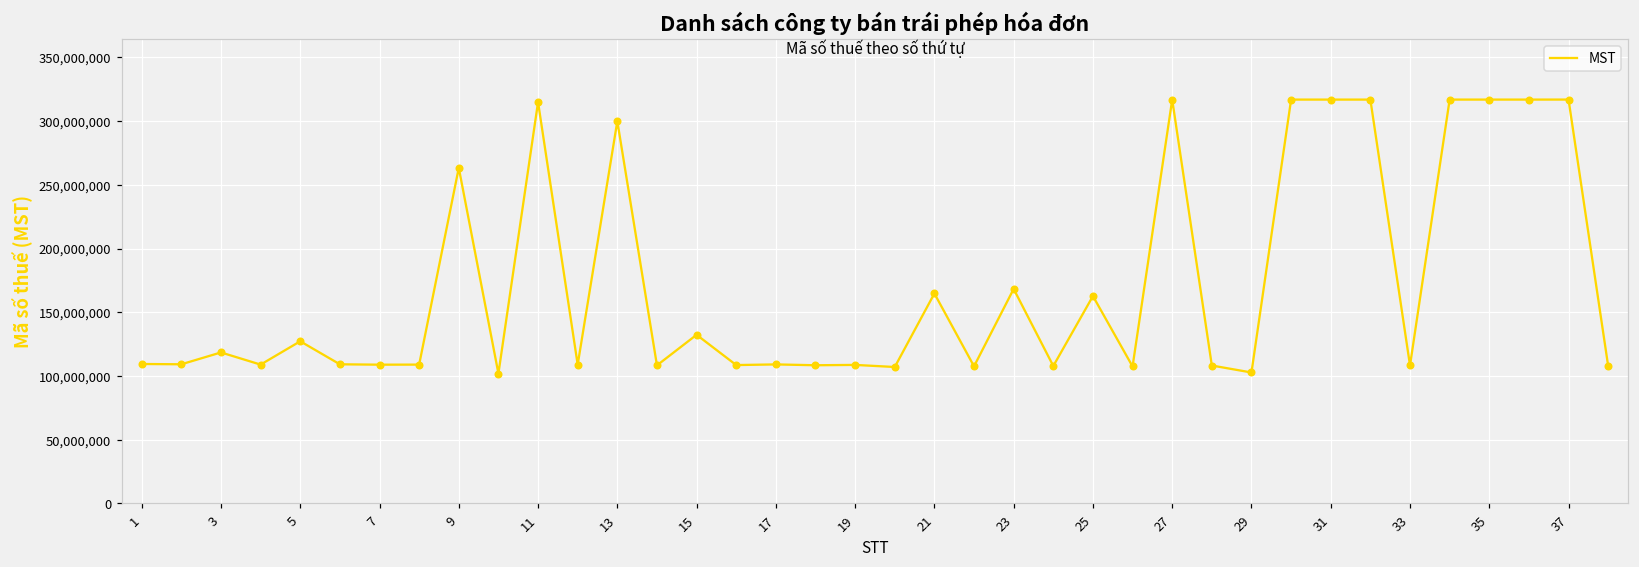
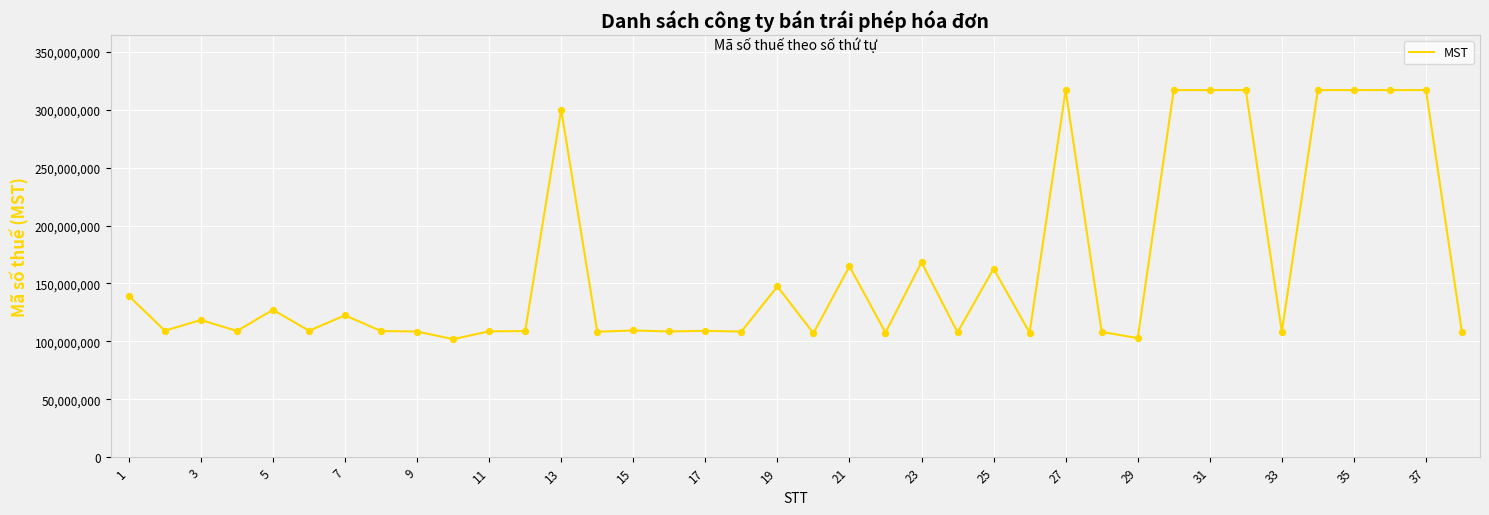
  {
-   "1": "109,000,000",
+   "1": "139,000,000",
    "3": "118,000,000",
    "5": "127,000,000",
-   "7": "109,000,000",
-   "9": "263,000,000",
-   "11": "315,000,000",
+   "7": "122,000,000",
+   "9": "108,000,000",
+   "11": "109,000,000",
    "13": "300,000,000",
-   "15": "132,000,000",
+   "15": "109,000,000",
    "17": "109,000,000",
-   "19": "109,000,000",
+   "19": "147,000,000",
    "21": "165,000,000",
    "23": "168,000,000",
    "25": "163,000,000",
    "27": "317,000,000",
    "29": "103,000,000",
    "31": "317,000,000",
    "33": "108,000,000",
    "35": "317,000,000",
    "37": "317,000,000"
  }
